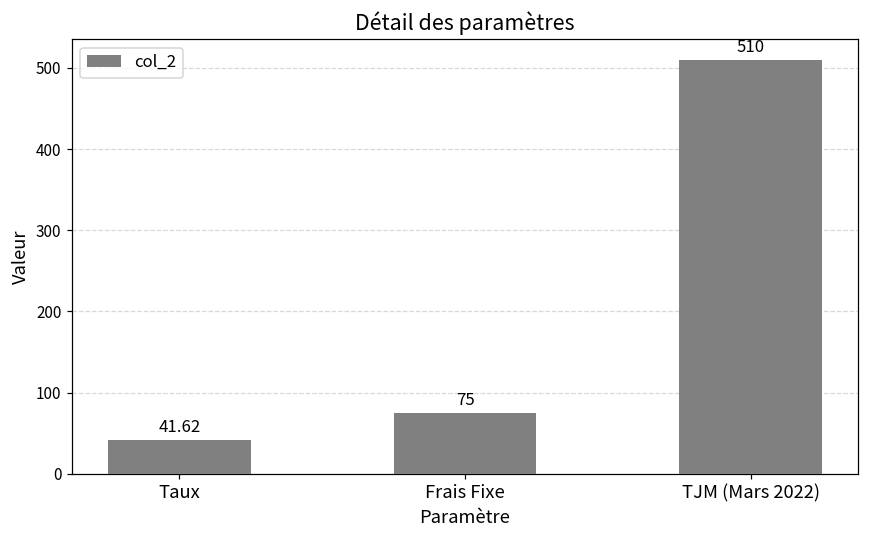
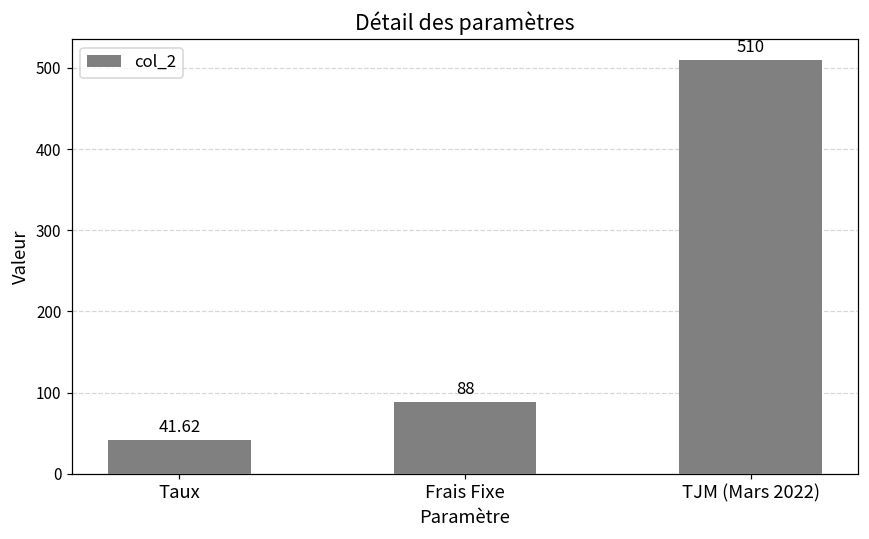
  {
    "Taux": 41.62,
-   "Frais Fixe": 75,
+   "Frais Fixe": 88,
    "TJM (Mars 2022)": 510
  }
